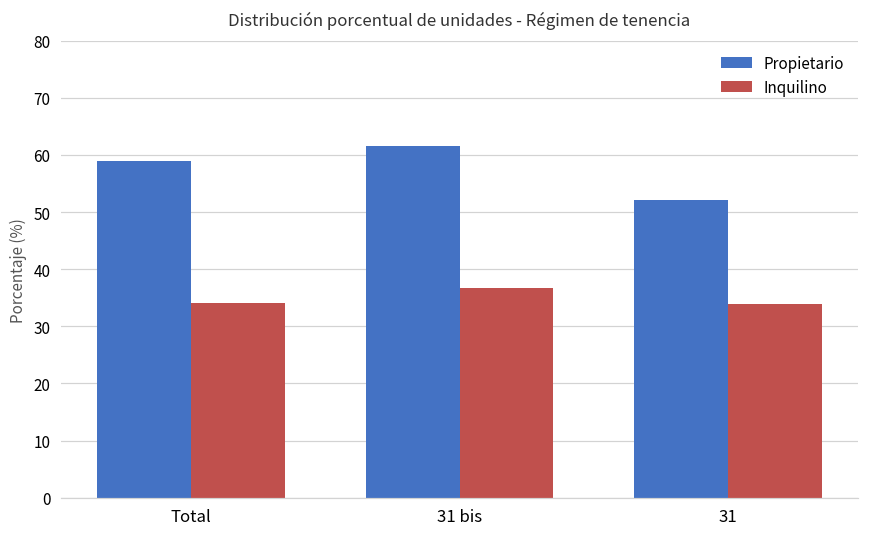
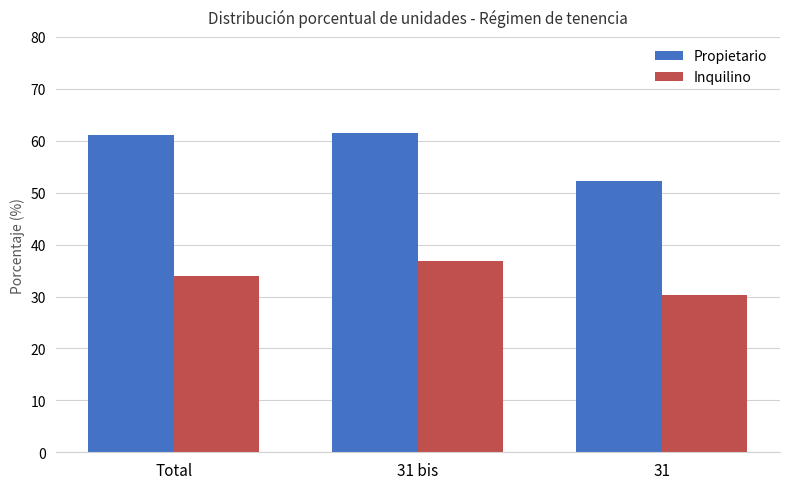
  {
    "Propietario": {
-     "Total": 59,
+     "Total": 61,
      "31 bis": 62,
      "31": 52
    },
    "Inquilino": {
      "Total": 34,
      "31 bis": 37,
-     "31": 34
+     "31": 30
    }
  }
